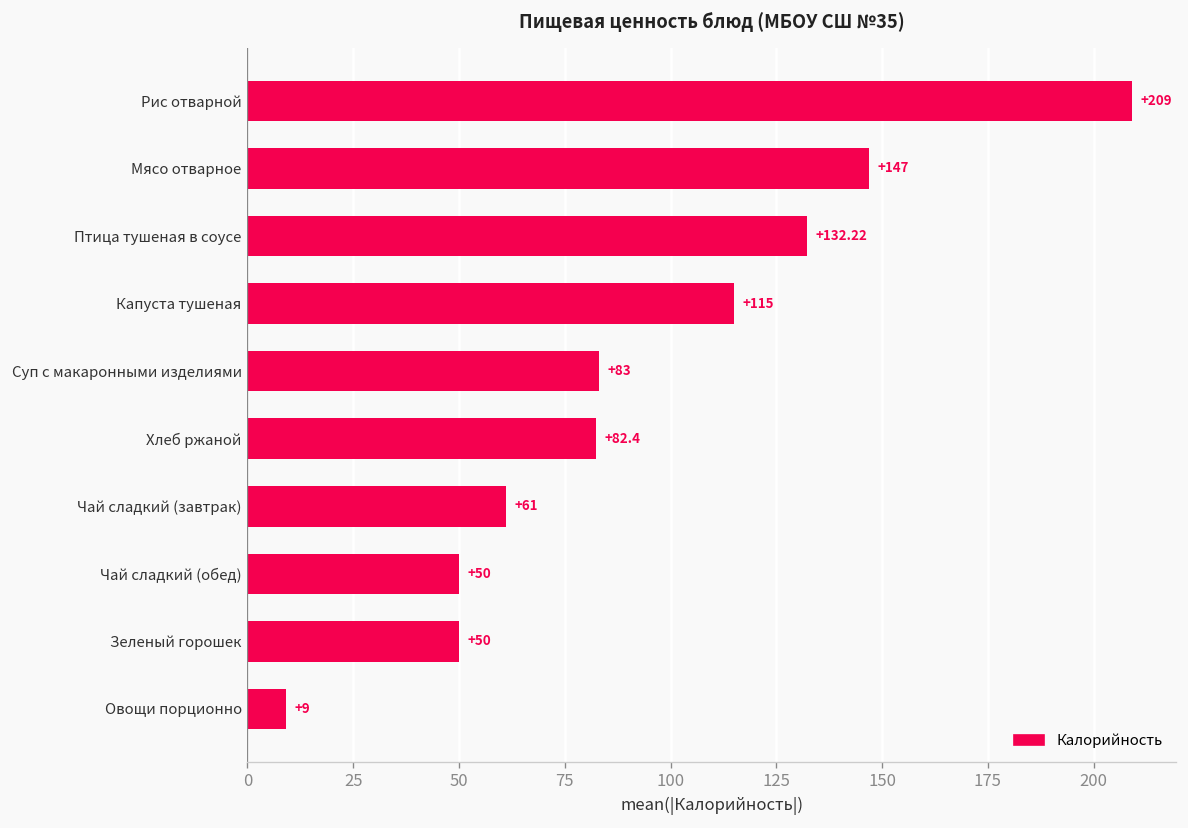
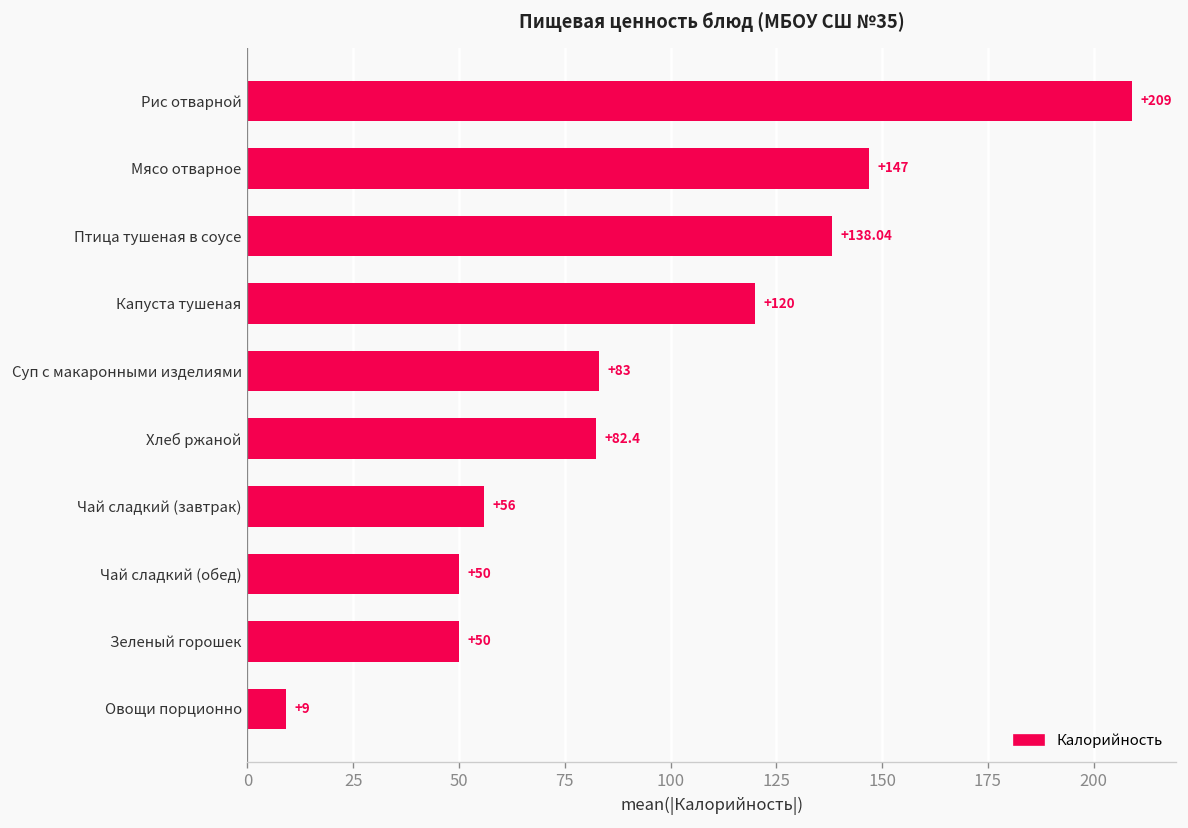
  {
    "Рис отварной": "+209",
    "Мясо отварное": "+147",
-   "Птица тушеная в соусе": "+132.22",
-   "Капуста тушеная": "+115",
+   "Птица тушеная в соусе": "+138.04",
+   "Капуста тушеная": "+120",
    "Суп с макаронными изделиями": "+83",
    "Хлеб ржаной": "+82.4",
-   "Чай сладкий (завтрак)": "+61",
+   "Чай сладкий (завтрак)": "+56",
    "Чай сладкий (обед)": "+50",
    "Зеленый горошек": "+50",
    "Овощи порционно": "+9"
  }
